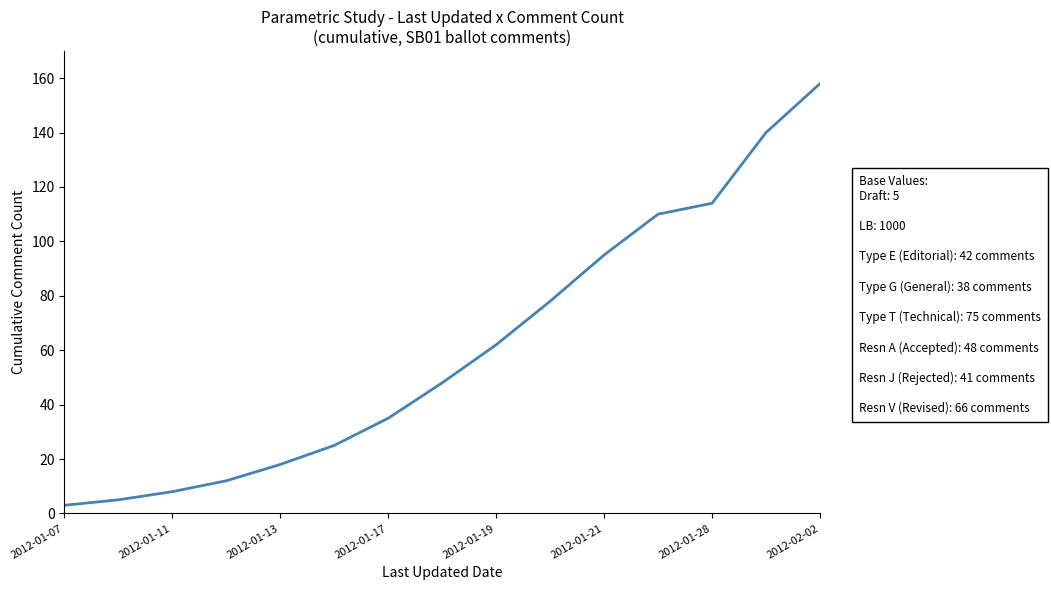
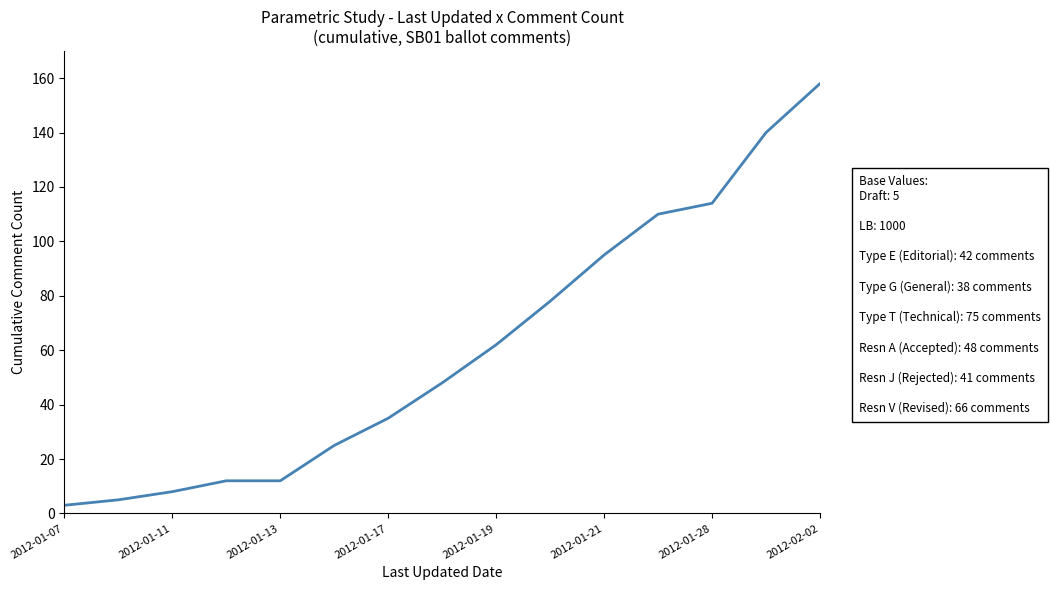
  {
    "2012-01-07": 3,
    "2012-01-11": 8,
-   "2012-01-13": 18,
+   "2012-01-13": 12,
    "2012-01-17": 35,
    "2012-01-19": 62,
    "2012-01-21": 95,
    "2012-01-28": 114,
    "2012-02-02": 158
  }
